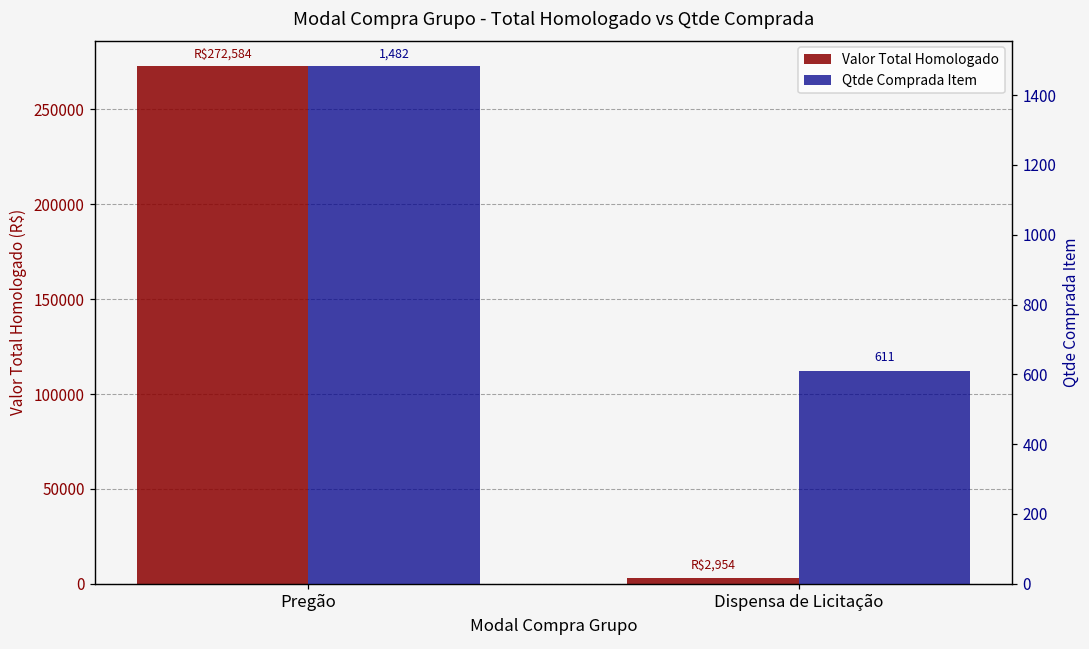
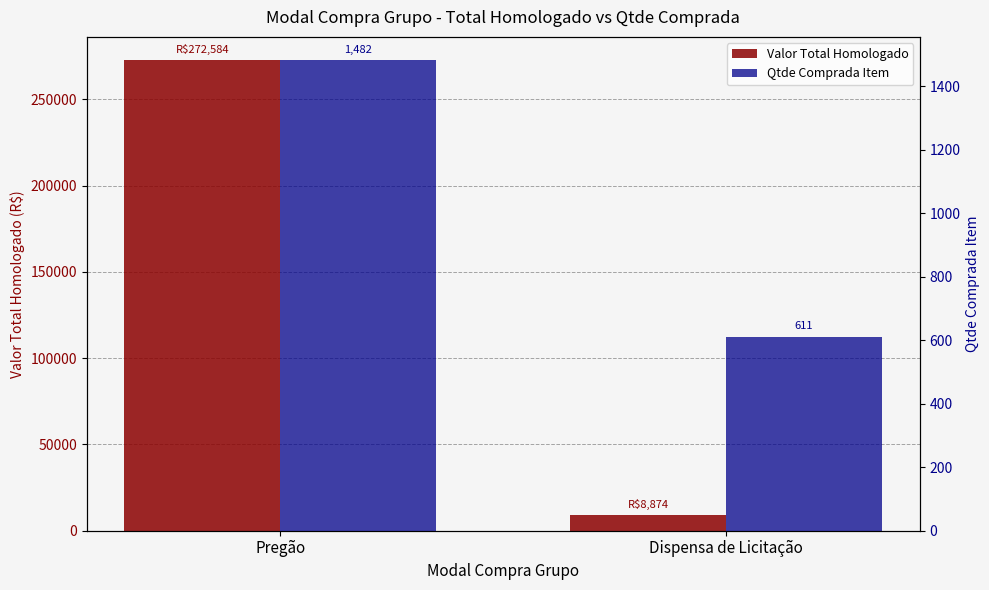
  {
    "Valor Total Homologado": {
      "Pregão": "$272,584",
-     "Dispensa de Licitação": "$2,954"
+     "Dispensa de Licitação": "$8,874"
    },
    "Qtde Comprada Item": {
      "Pregão": "1,482",
      "Dispensa de Licitação": "611"
    }
  }
